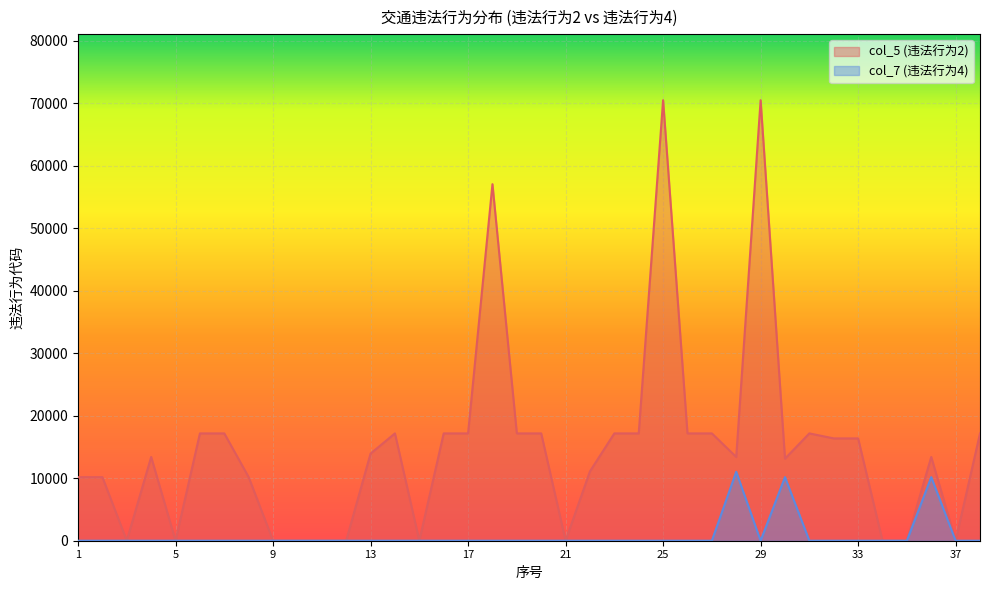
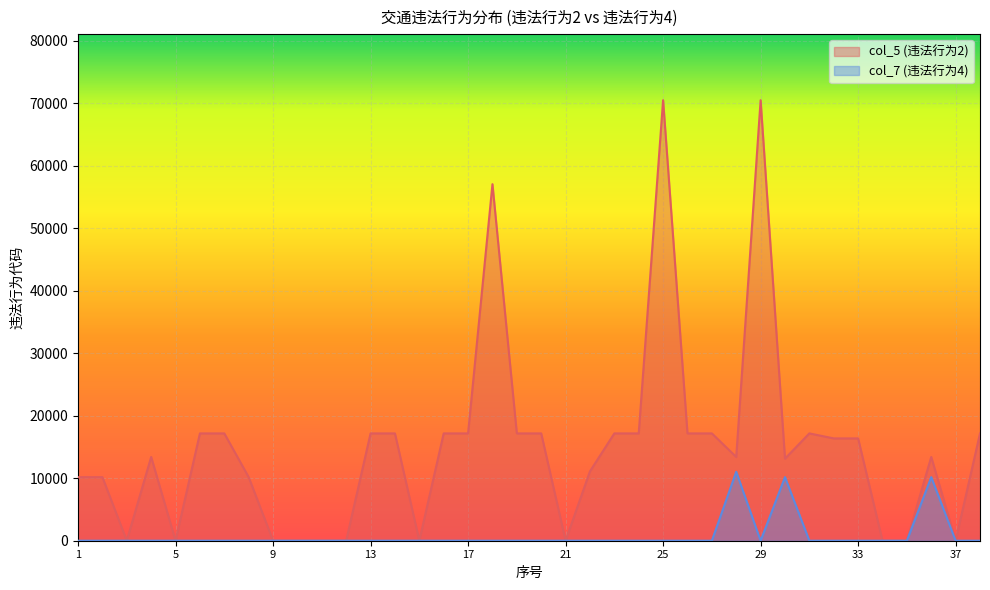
  {
    "col_5 (违法行为2)": {
      "1": 10000,
-     "13": 14000,
+     "13": 17000,
      "17": 17000,
      "25": 70000,
      "29": 70000,
      "33": 16000
    },
    "col_7 (违法行为4)": {
      "1": 0,
      "13": 0,
      "17": 0,
      "25": 0,
      "29": 0,
      "33": 0
    }
  }
